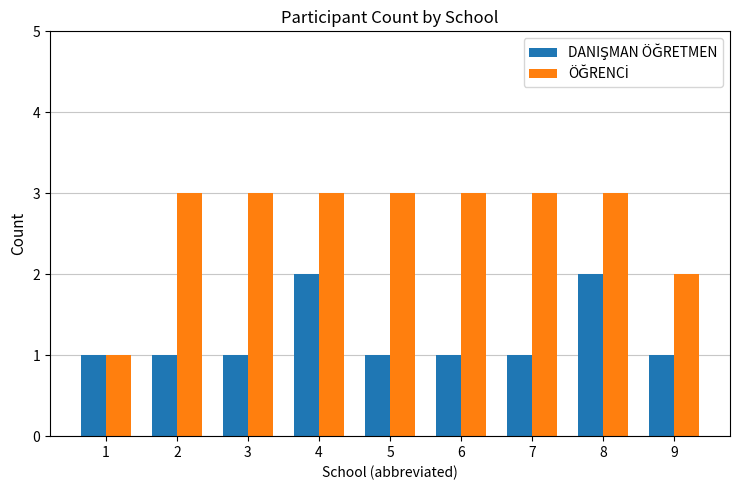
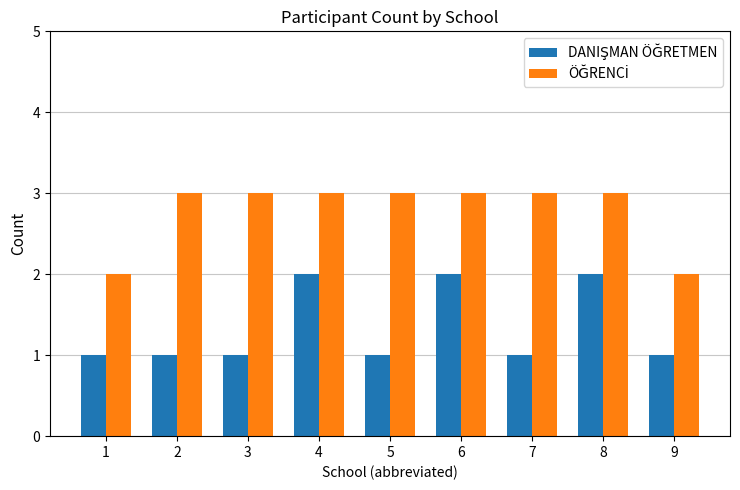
  {
    "DANIŞMAN ÖĞRETMEN": {
      "1": 1,
      "2": 1,
      "3": 1,
      "4": 2,
      "5": 1,
-     "6": 1,
+     "6": 2,
      "7": 1,
      "8": 2,
      "9": 1
    },
    "ÖĞRENCİ": {
-     "1": 1,
+     "1": 2,
      "2": 3,
      "3": 3,
      "4": 3,
      "5": 3,
      "6": 3,
      "7": 3,
      "8": 3,
      "9": 2
    }
  }
